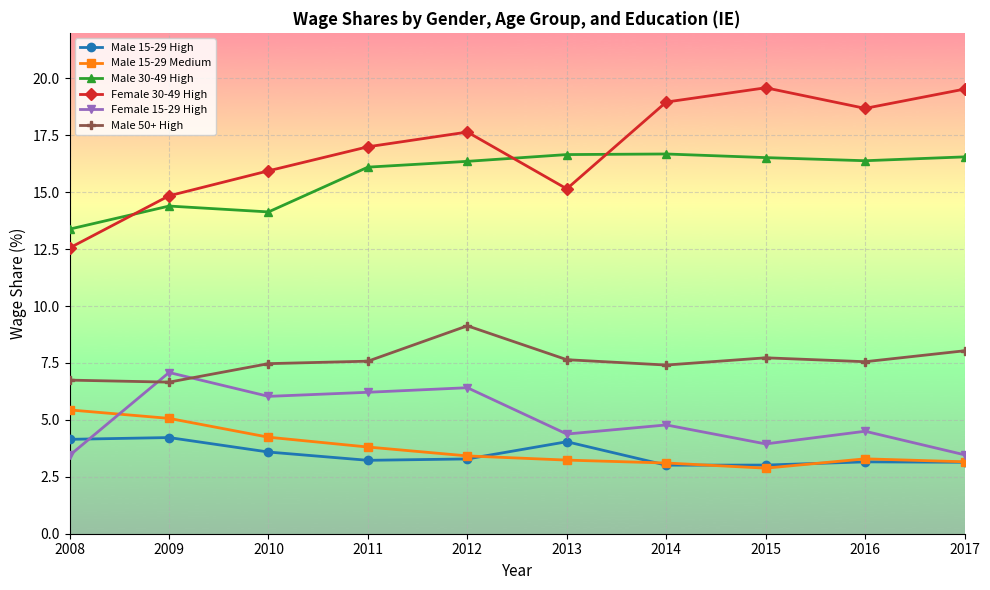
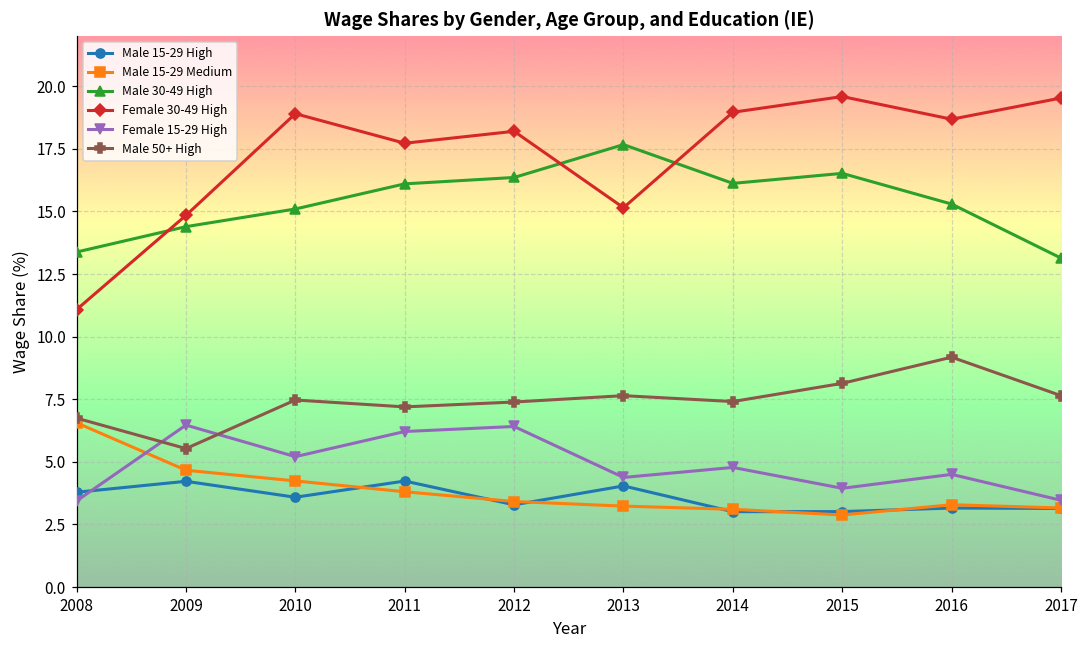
  {
    "Male 15-29 High": {
-     "2008": 4.1,
+     "2008": 3.8,
      "2009": 4.2,
      "2010": 3.6,
-     "2011": 3.2,
+     "2011": 4.2,
      "2012": 3.3,
      "2013": 4.0,
      "2015": 3.0,
      "2016": 3.2
    },
    "Male 15-29 Medium": {
-     "2008": 5.4,
-     "2009": 5.1,
+     "2008": 6.6,
+     "2009": 4.7,
      "2010": 4.2,
      "2011": 3.8,
      "2012": 3.4,
      "2013": 3.2,
      "2015": 2.9,
      "2016": 3.3
    },
    "Male 30-49 High": {
      "2008": 13.4,
      "2009": 14.4,
-     "2010": 14.1,
+     "2010": 15.1,
      "2011": 16.1,
      "2012": 16.4,
-     "2013": 16.7,
-     "2014": 16.7,
+     "2013": 17.7,
+     "2014": 16.1,
      "2015": 16.5,
-     "2016": 16.4,
-     "2017": 16.6
+     "2016": 15.3,
+     "2017": 13.1
    },
    "Female 30-49 High": {
-     "2008": 12.6,
+     "2008": 11.1,
      "2009": 14.8,
-     "2010": 15.9,
-     "2011": 17.0,
-     "2012": 17.6,
+     "2010": 18.9,
+     "2011": 17.7,
+     "2012": 18.2,
      "2013": 15.1,
      "2014": 19.0,
      "2015": 19.6,
      "2016": 18.7,
      "2017": 19.5
    },
    "Female 15-29 High": {
      "2008": 3.4,
-     "2009": 7.1,
-     "2010": 6.0,
+     "2009": 6.5,
+     "2010": 5.2,
      "2011": 6.2,
      "2012": 6.4,
      "2013": 4.4,
      "2014": 4.8,
      "2015": 3.9,
      "2016": 4.5,
      "2017": 3.5
    },
    "Male 50+ High": {
      "2008": 6.7,
-     "2009": 6.7,
+     "2009": 5.5,
      "2010": 7.5,
-     "2011": 7.6,
-     "2012": 9.1,
+     "2011": 7.2,
+     "2012": 7.4,
      "2013": 7.6,
      "2014": 7.4,
-     "2015": 7.7,
-     "2016": 7.6,
-     "2017": 8.0
+     "2015": 8.1,
+     "2016": 9.2,
+     "2017": 7.6
    }
  }
